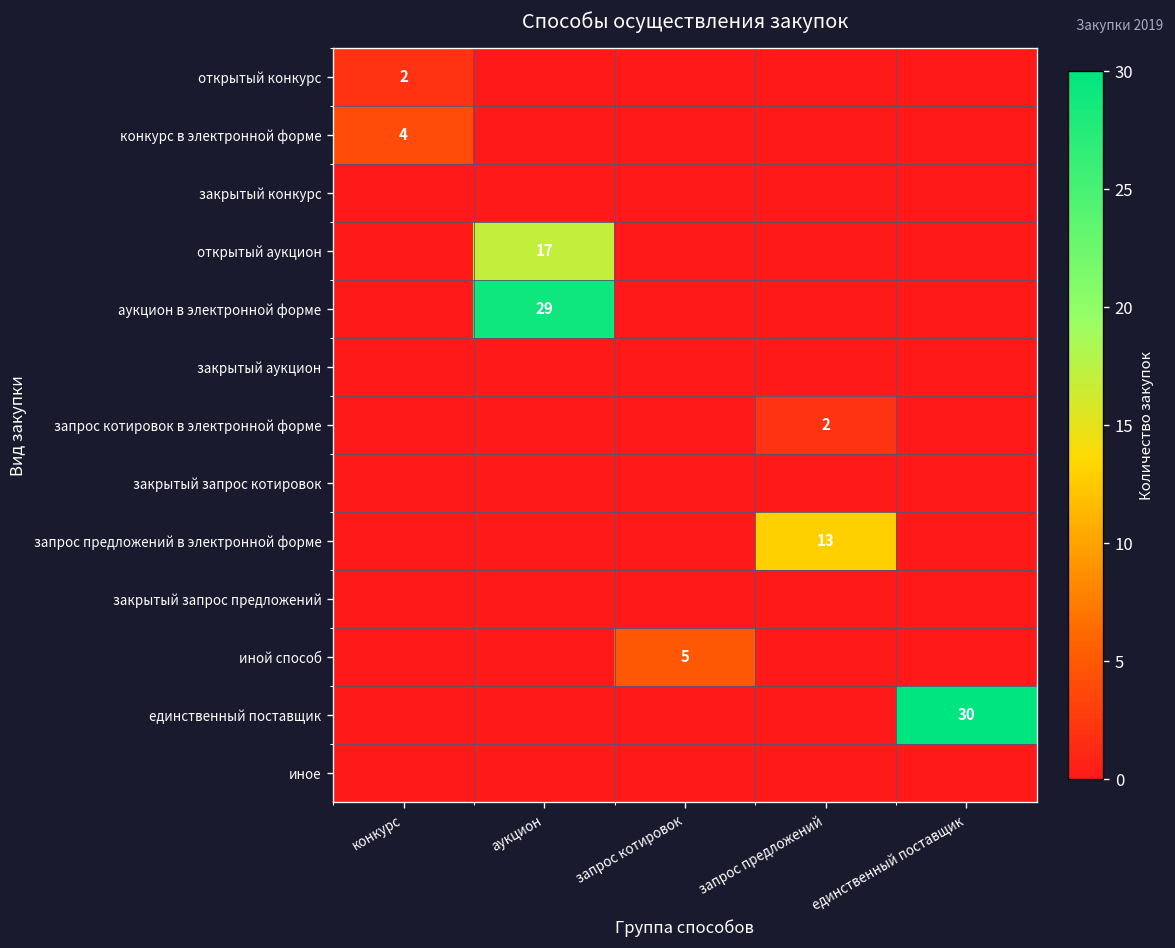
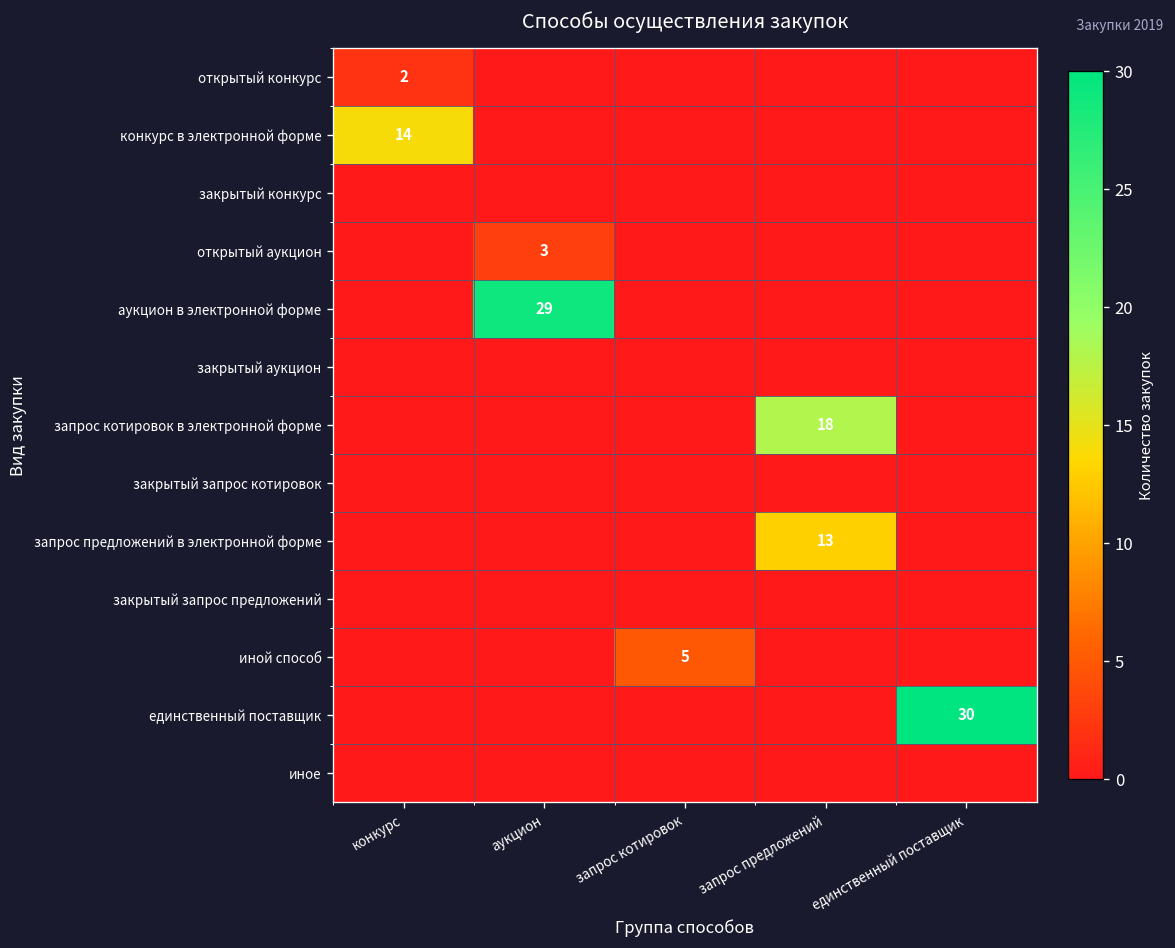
  {
    "открытый конкурс": {
      "конкурс": 2
    },
    "конкурс в электронной форме": {
-     "конкурс": 4
+     "конкурс": 14
    },
    "открытый аукцион": {
-     "аукцион": 17
+     "аукцион": 3
    },
    "аукцион в электронной форме": {
      "аукцион": 29
    },
    "запрос котировок в электронной форме": {
-     "запрос предложений": 2
+     "запрос предложений": 18
    },
    "запрос предложений в электронной форме": {
      "запрос предложений": 13
    },
    "иной способ": {
      "запрос котировок": 5
    },
    "единственный поставщик": {
      "единственный поставщик": 30
    }
  }
